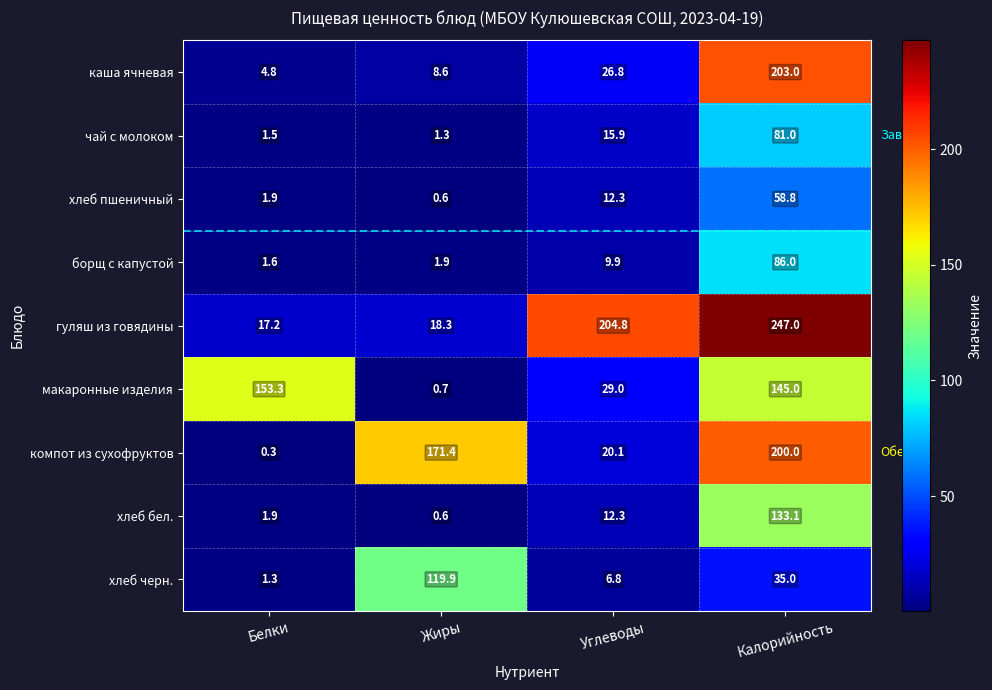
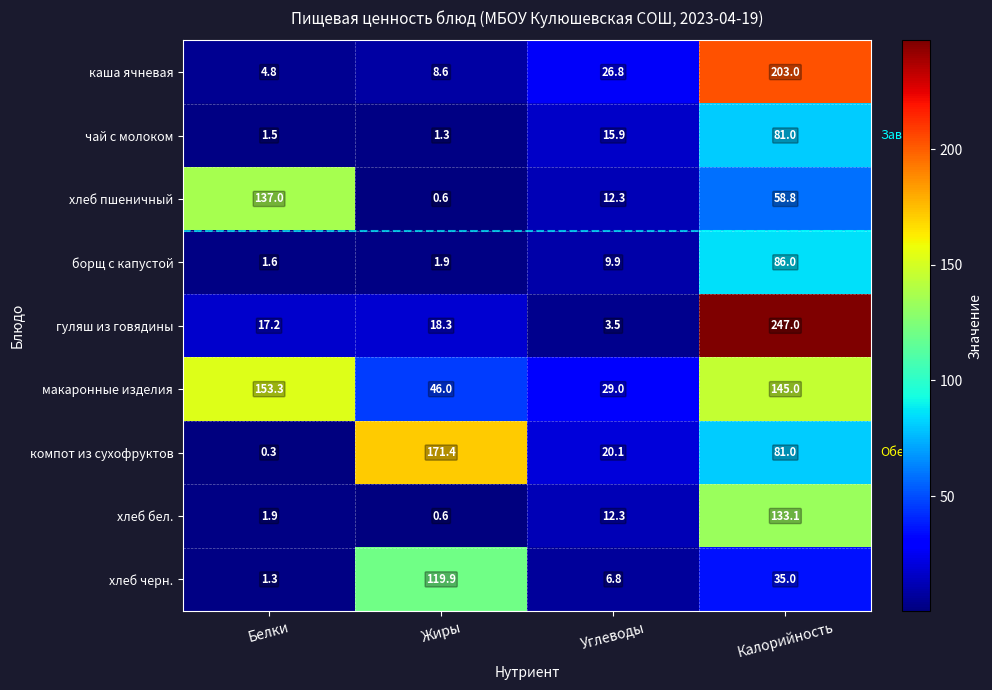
  {
    "хлеб пшеничный": {
-     "Белки": 1.9
+     "Белки": 137.0
    },
    "гуляш из говядины": {
-     "Углеводы": 204.8
+     "Углеводы": 3.5
    },
    "макаронные изделия": {
-     "Жиры": 0.7
+     "Жиры": 46.0
    },
    "компот из сухофруктов": {
-     "Калорийность": 200.0
+     "Калорийность": 81.0
    }
  }
